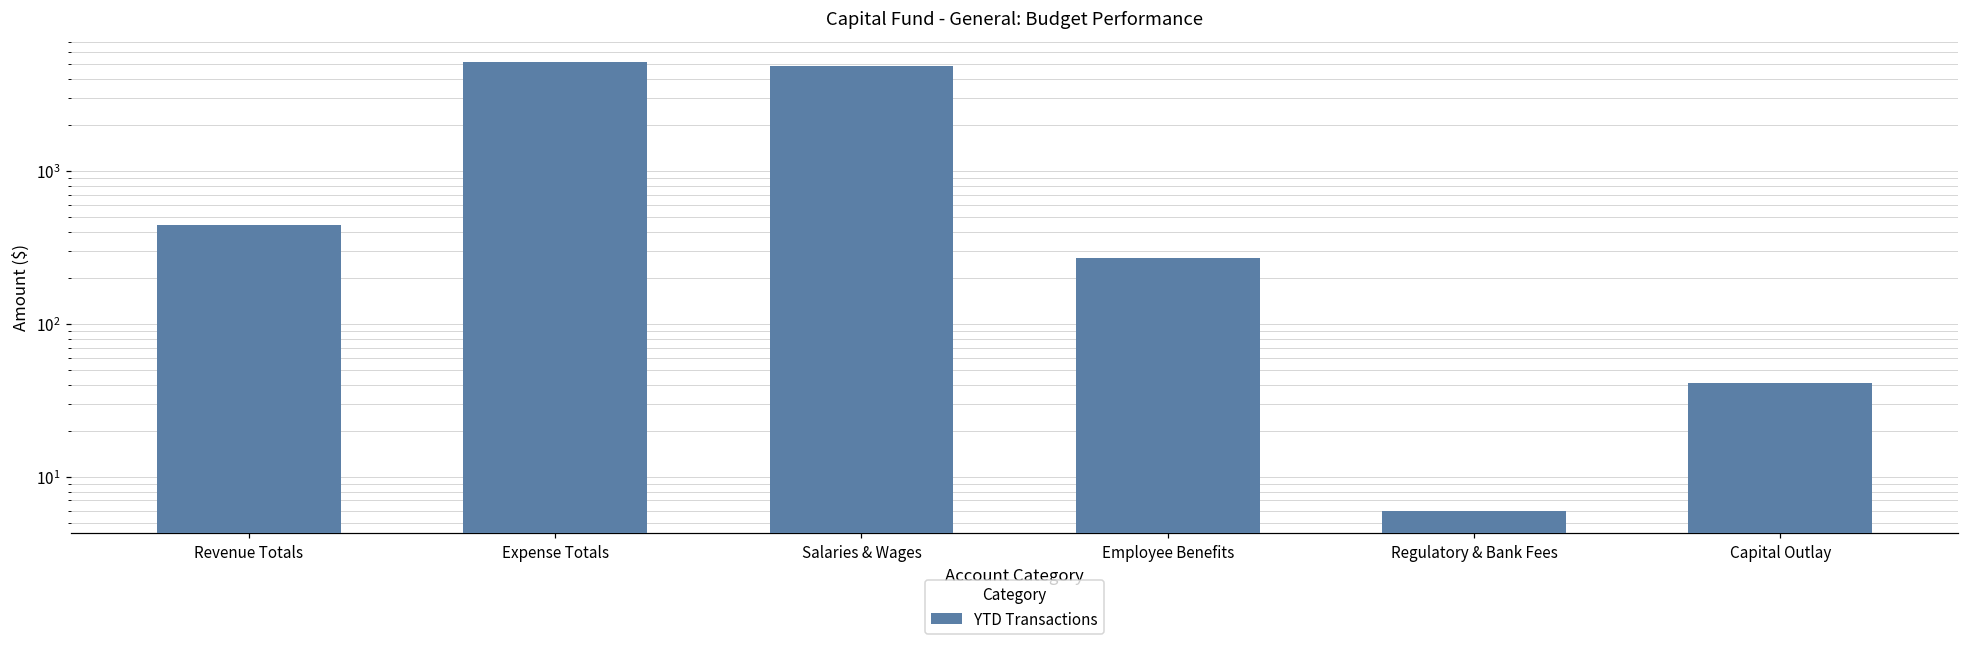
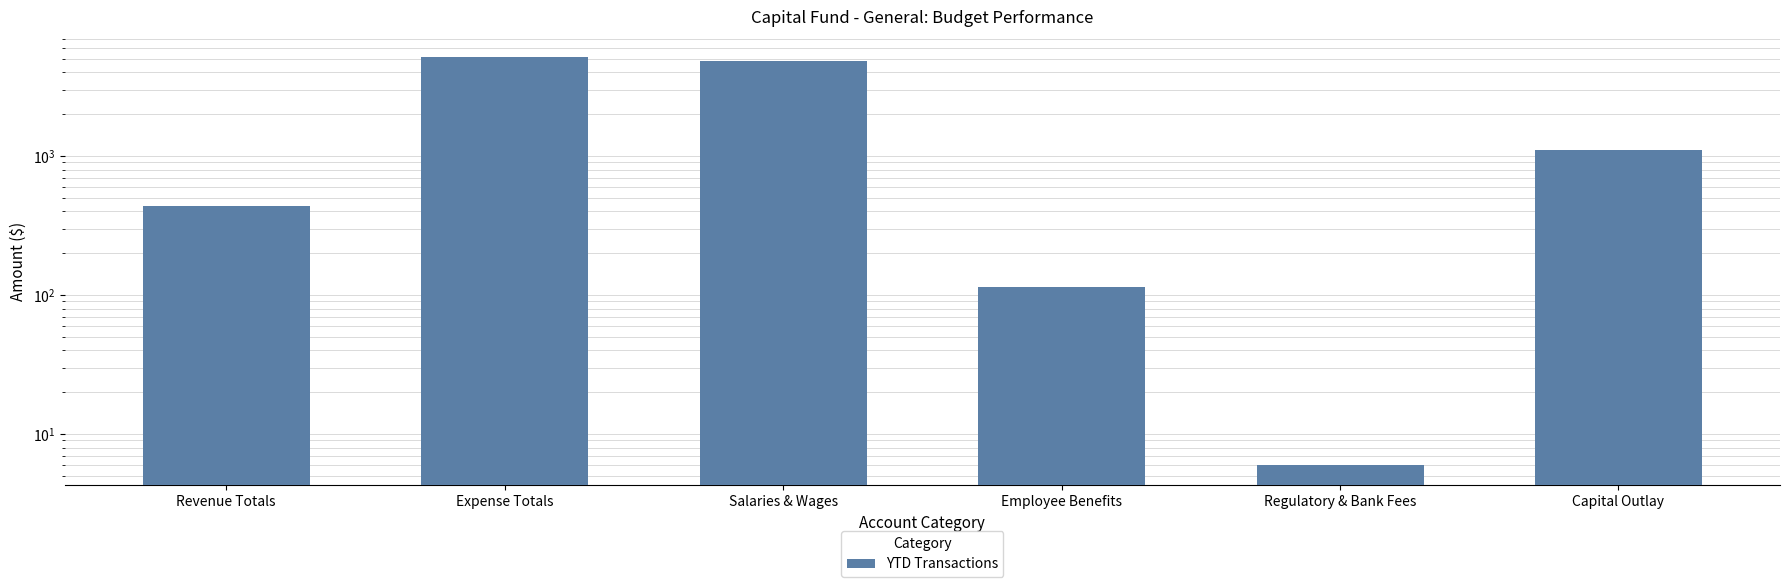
  {
    "Revenue Totals": 440,
    "Expense Totals": 5100,
    "Salaries & Wages": 4800,
-   "Employee Benefits": 270,
+   "Employee Benefits": 110,
    "Regulatory & Bank Fees": 6,
-   "Capital Outlay": 41
+   "Capital Outlay": 1100
  }
